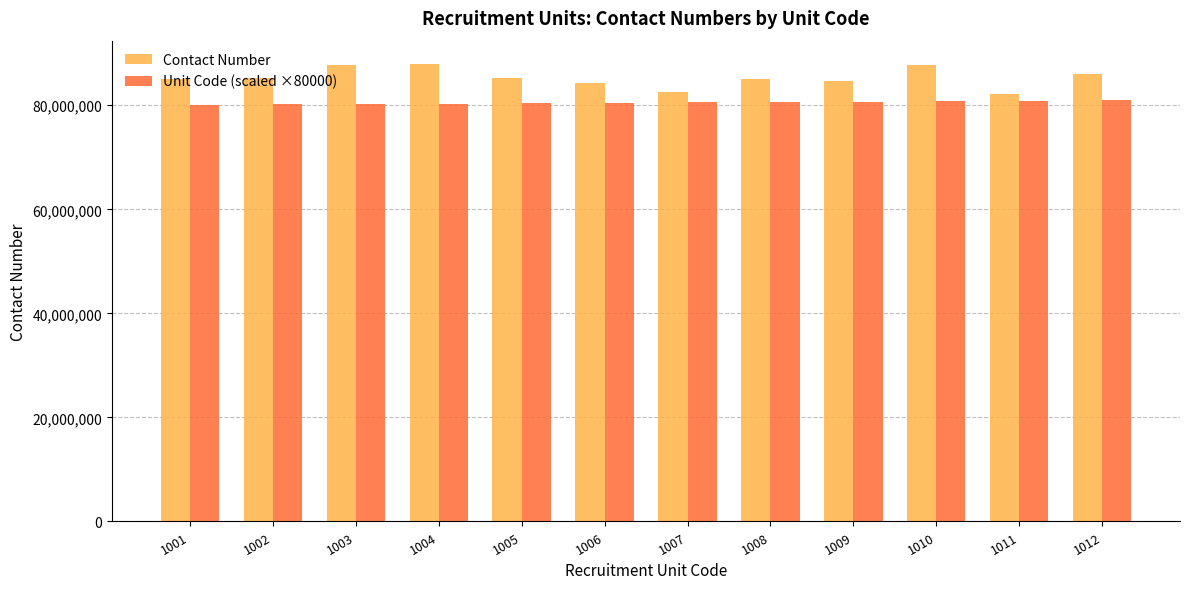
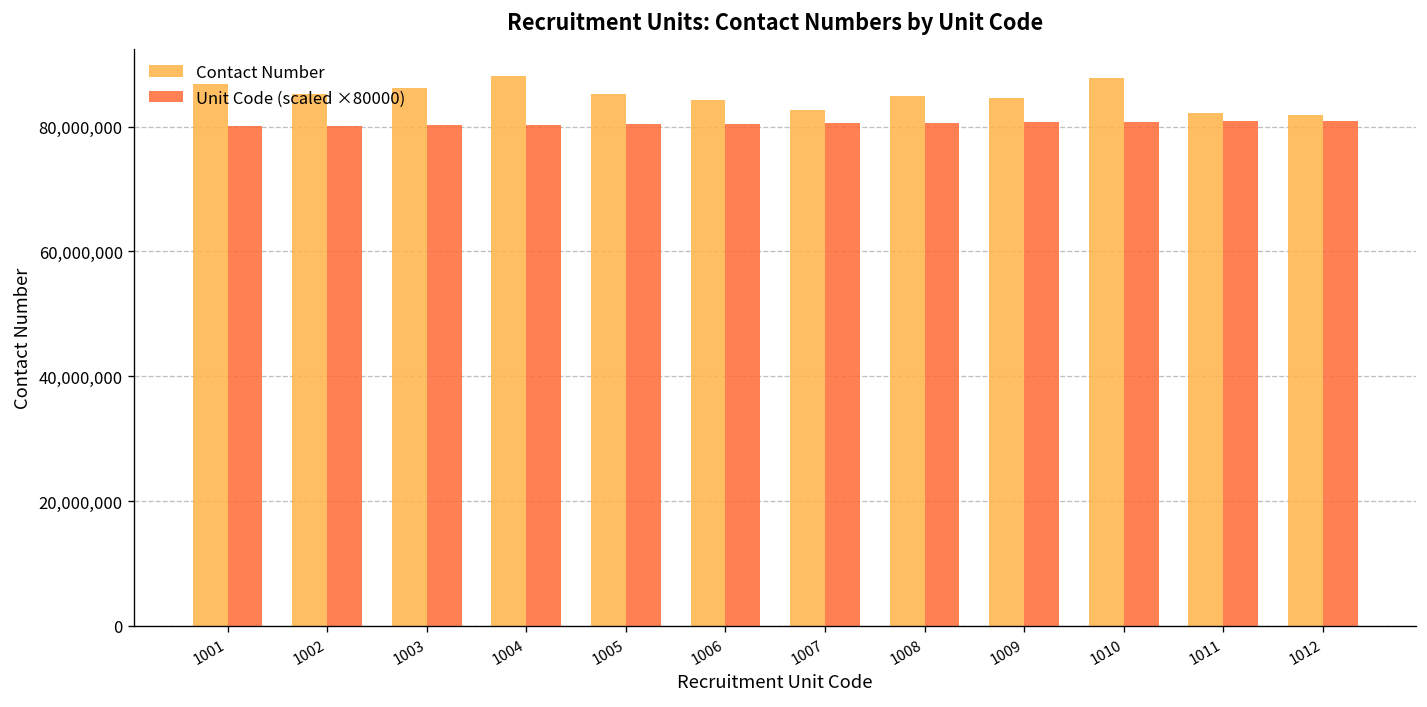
  {
    "Contact Number": {
-     "1001": "85,000,000",
+     "1001": "87,000,000",
      "1002": "85,000,000",
-     "1003": "88,000,000",
+     "1003": "86,000,000",
      "1004": "88,000,000",
      "1005": "85,000,000",
      "1006": "84,000,000",
      "1007": "83,000,000",
      "1008": "85,000,000",
      "1009": "85,000,000",
      "1010": "88,000,000",
      "1011": "82,000,000",
-     "1012": "86,000,000"
+     "1012": "82,000,000"
    },
    "Unit Code (scaled ×80000)": {
      "1001": "80,000,000",
      "1002": "80,000,000",
      "1003": "80,000,000",
      "1004": "80,000,000",
      "1005": "80,000,000",
      "1006": "80,000,000",
      "1007": "81,000,000",
      "1008": "81,000,000",
      "1009": "81,000,000",
      "1010": "81,000,000",
      "1011": "81,000,000",
      "1012": "81,000,000"
    }
  }
